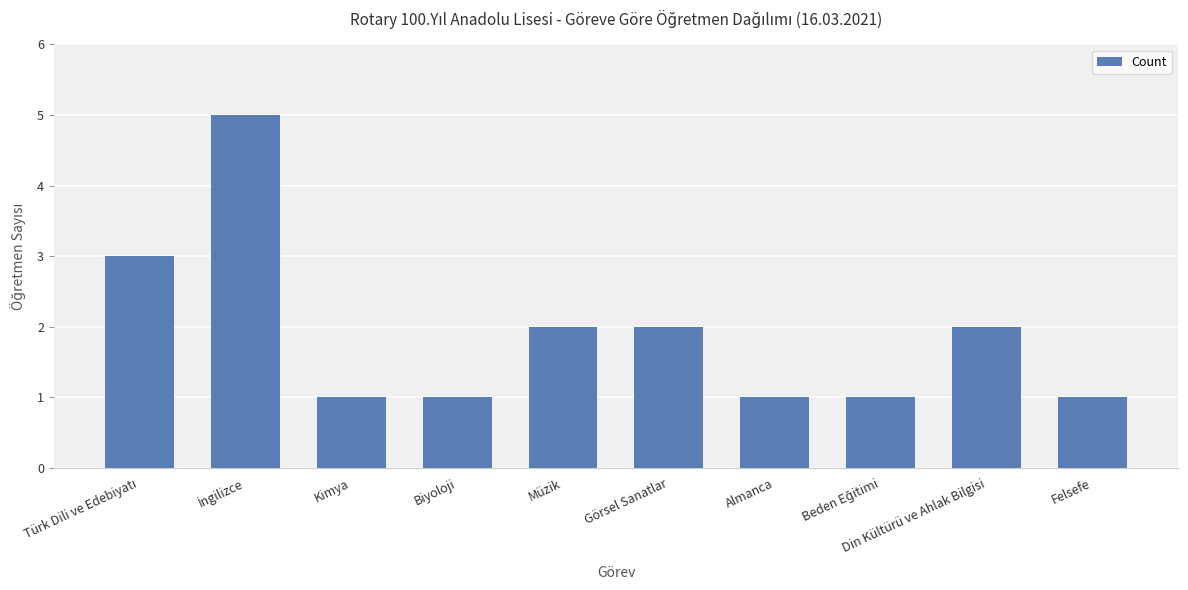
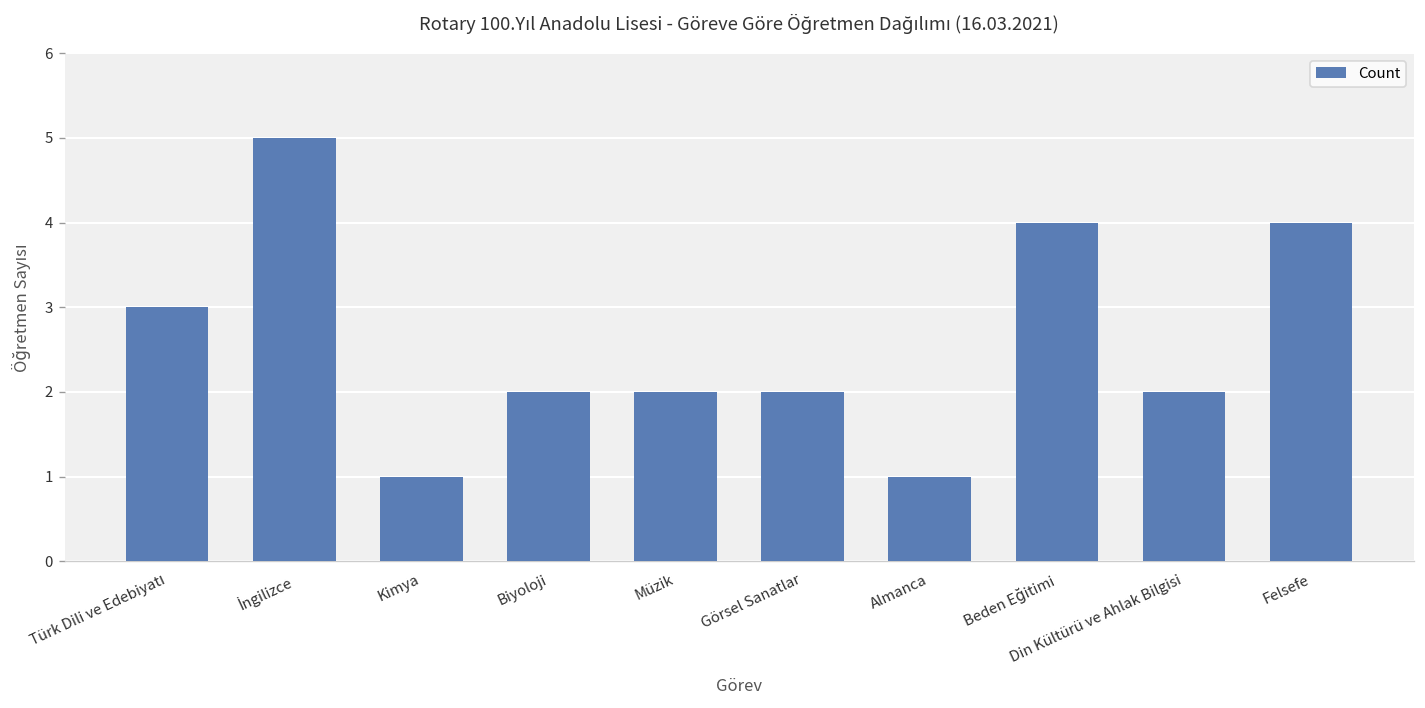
  {
    "Türk Dili ve Edebiyatı": 3,
    "İngilizce": 5,
    "Kimya": 1,
-   "Biyoloji": 1,
+   "Biyoloji": 2,
    "Müzik": 2,
    "Görsel Sanatlar": 2,
    "Almanca": 1,
-   "Beden Eğitimi": 1,
+   "Beden Eğitimi": 4,
    "Din Kültürü ve Ahlak Bilgisi": 2,
-   "Felsefe": 1
+   "Felsefe": 4
  }
